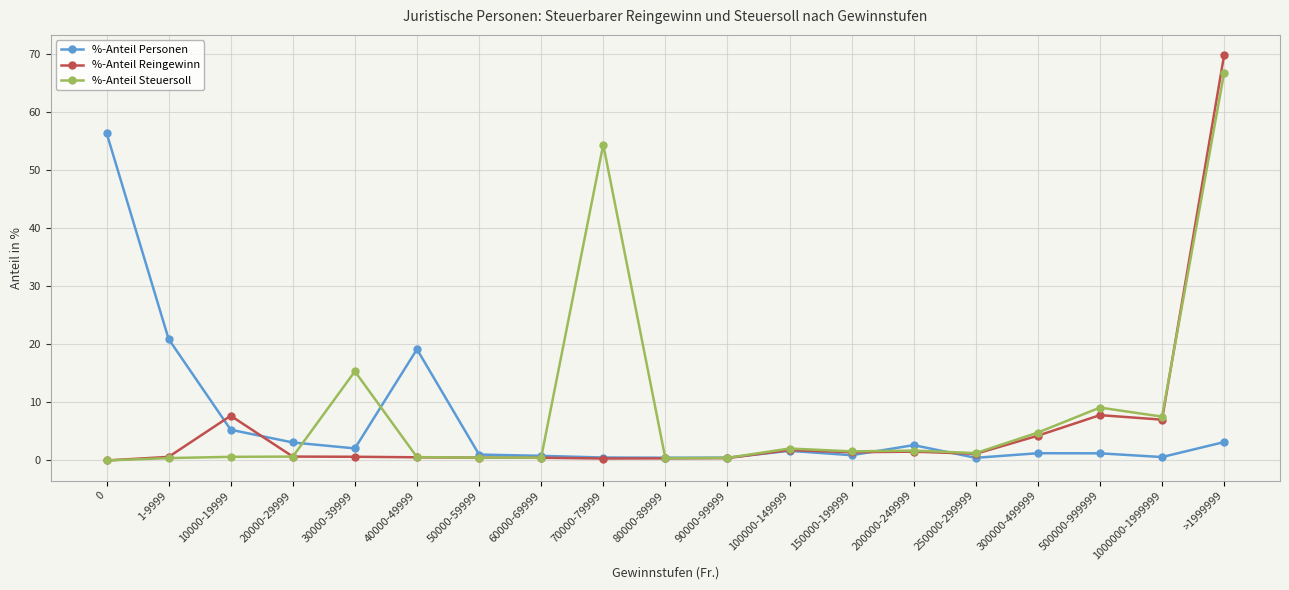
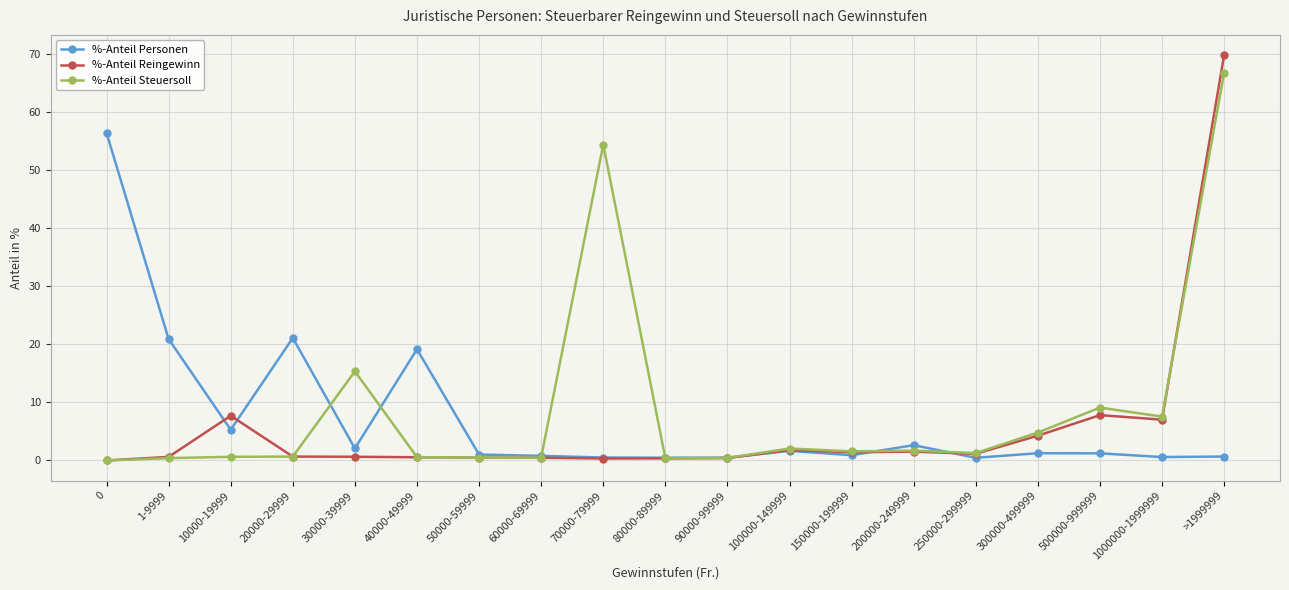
  {
    "%-Anteil Personen": {
      "0": 56,
      "1-9999": 21,
      "10000-19999": 5,
-     "20000-29999": 3,
+     "20000-29999": 21,
      "30000-39999": 2,
      "40000-49999": 19,
      "50000-59999": 1,
      "150000-199999": 1,
      "200000-249999": 3,
      "250000-299999": 0,
      "300000-499999": 1,
      "500000-999999": 1,
      "1000000-1999999": 1,
-     ">1999999": 3
+     ">1999999": 1
    },
    "%-Anteil Reingewinn": {
      "10000-19999": 8,
      "30000-39999": 1,
      "300000-499999": 4,
      "500000-999999": 8,
      "1000000-1999999": 7,
      ">1999999": 70
    },
    "%-Anteil Steuersoll": {
      "10000-19999": 1,
      "30000-39999": 15,
      "70000-79999": 54,
      "300000-499999": 5,
      "500000-999999": 9,
      "1000000-1999999": 8,
      ">1999999": 67
    }
  }
